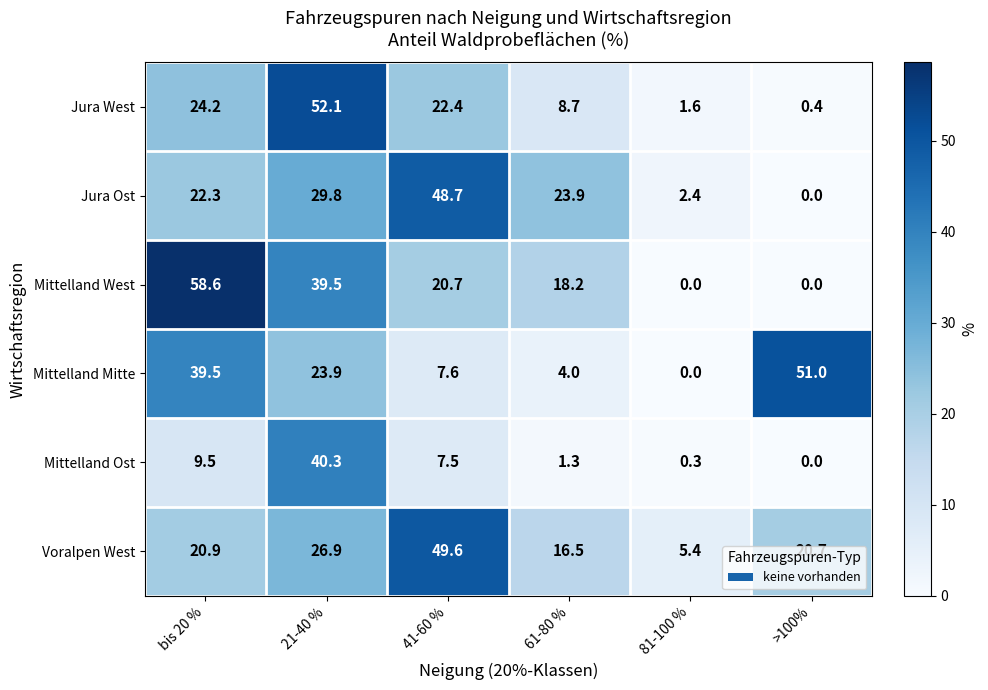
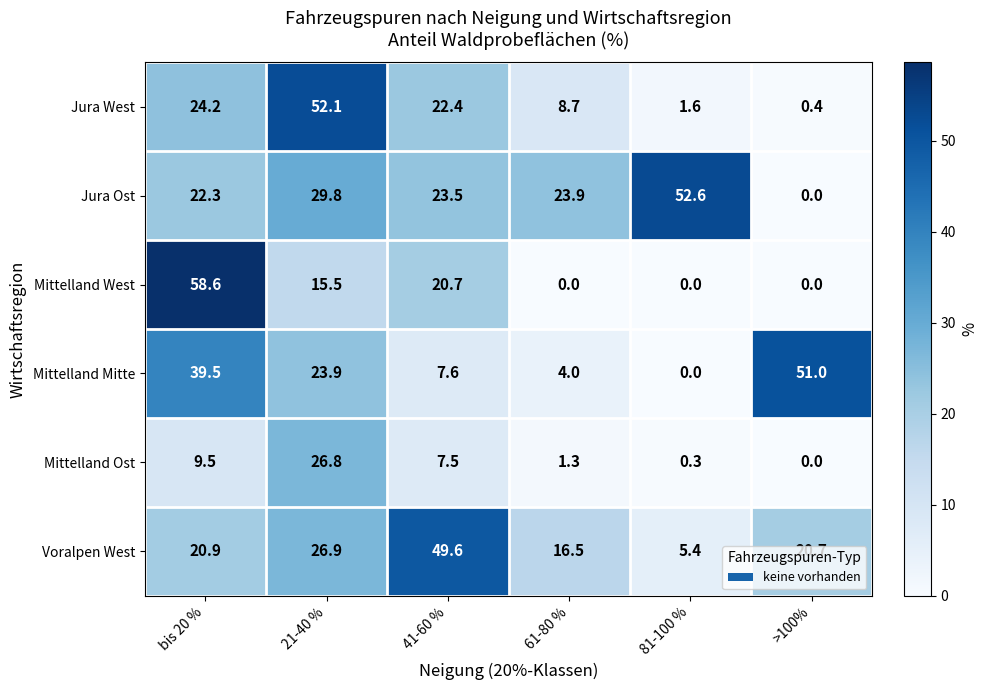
  {
    "Jura West": {
      "bis 20 %": 24.2,
      "21-40 %": 52.1,
      "41-60 %": 22.4,
      "61-80 %": 8.7,
      "81-100 %": 1.6,
      ">100%": 0.4
    },
    "Jura Ost": {
      "bis 20 %": 22.3,
      "21-40 %": 29.8,
-     "41-60 %": 48.7,
+     "41-60 %": 23.5,
      "61-80 %": 23.9,
-     "81-100 %": 2.4,
+     "81-100 %": 52.6,
      ">100%": 0.0
    },
    "Mittelland West": {
      "bis 20 %": 58.6,
-     "21-40 %": 39.5,
+     "21-40 %": 15.5,
      "41-60 %": 20.7,
-     "61-80 %": 18.2,
+     "61-80 %": 0.0,
      "81-100 %": 0.0,
      ">100%": 0.0
    },
    "Mittelland Mitte": {
      "bis 20 %": 39.5,
      "21-40 %": 23.9,
      "41-60 %": 7.6,
      "61-80 %": 4.0,
      "81-100 %": 0.0,
      ">100%": 51.0
    },
    "Mittelland Ost": {
      "bis 20 %": 9.5,
-     "21-40 %": 40.3,
+     "21-40 %": 26.8,
      "41-60 %": 7.5,
      "61-80 %": 1.3,
      "81-100 %": 0.3,
      ">100%": 0.0
    },
    "Voralpen West": {
      "bis 20 %": 20.9,
      "21-40 %": 26.9,
      "41-60 %": 49.6,
      "61-80 %": 16.5,
      "81-100 %": 5.4
    }
  }
